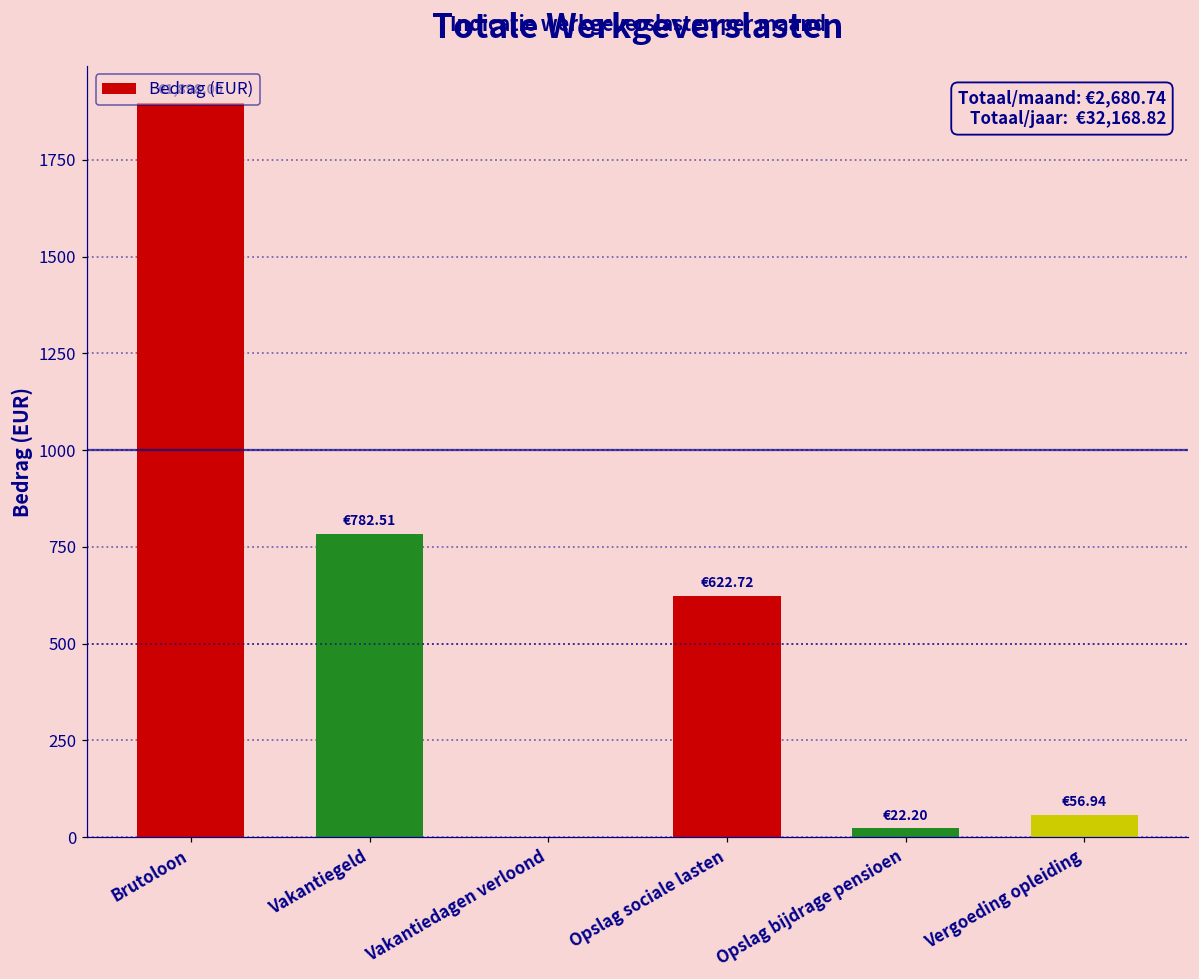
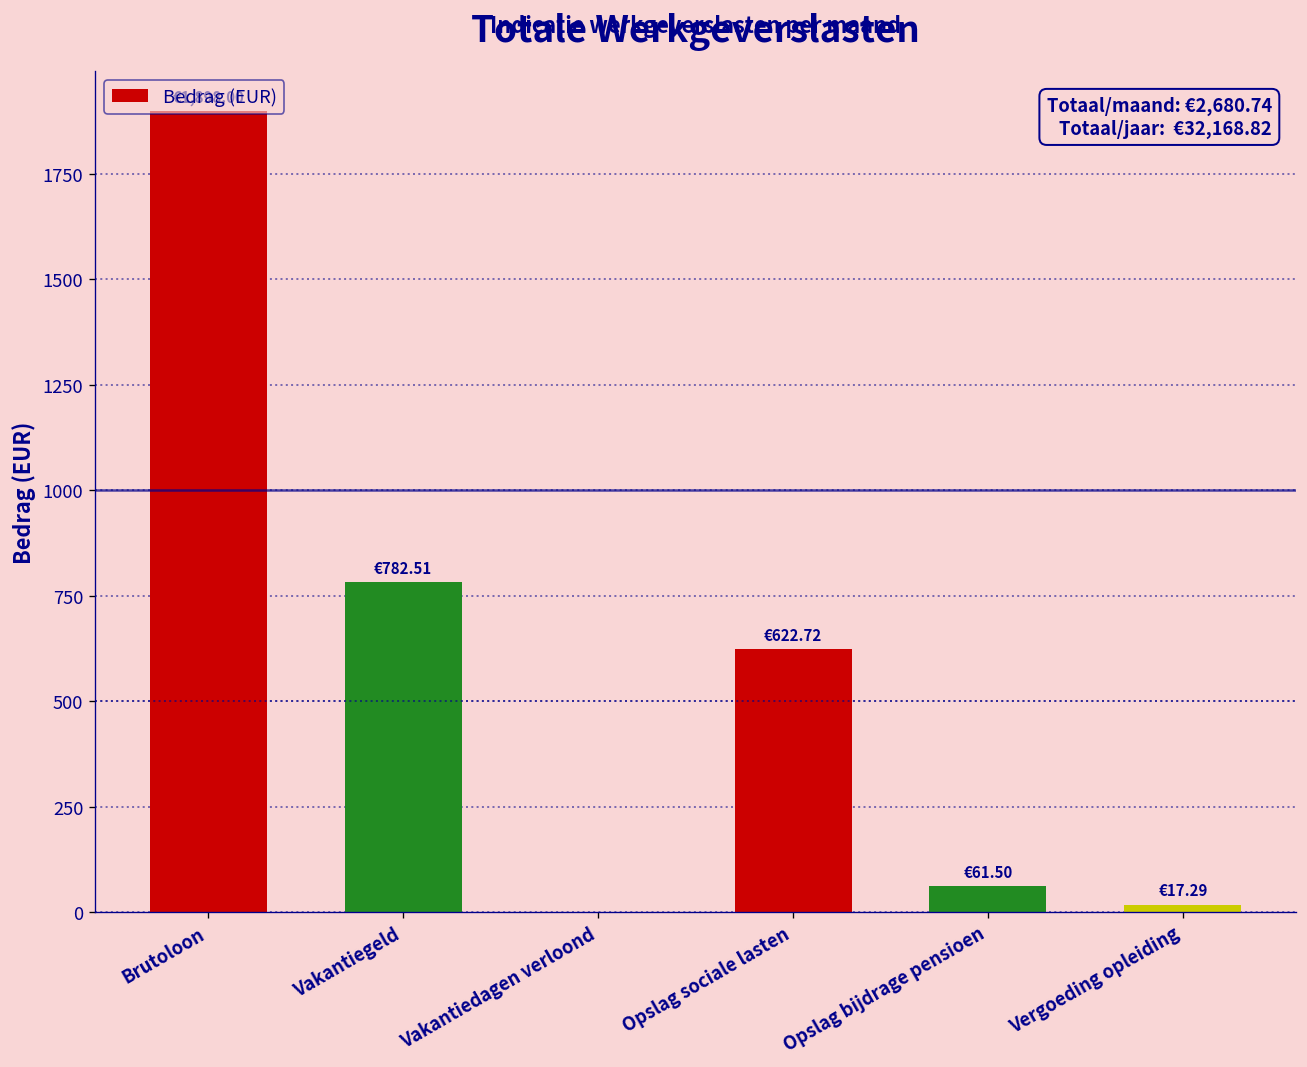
  {
    "Vakantiegeld": "€782.51",
    "Opslag sociale lasten": "€622.72",
-   "Opslag bijdrage pensioen": "€22.20",
-   "Vergoeding opleiding": "€56.94"
+   "Opslag bijdrage pensioen": "€61.50",
+   "Vergoeding opleiding": "€17.29"
  }
